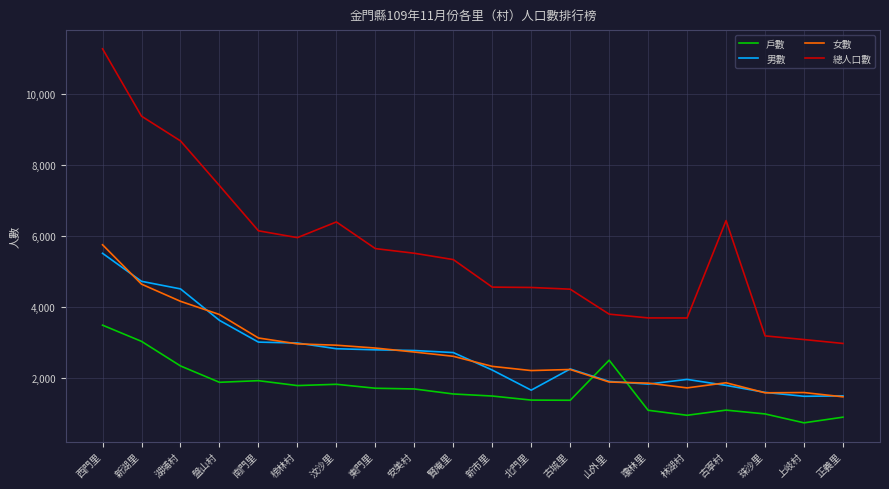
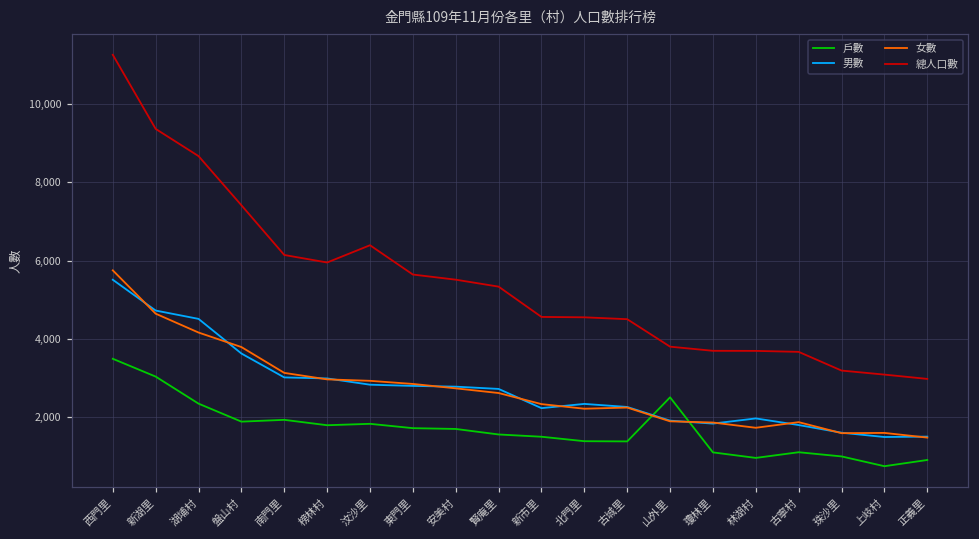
  {
    "戶數": {
      "西門里": "3,500",
      "新湖里": "3,000",
      "湖埔村": "2,300",
      "盤山村": "1,900",
      "南門里": "1,900",
      "榜林村": "1,800",
      "汶沙里": "1,800",
      "東門里": "1,700",
      "安美村": "1,700",
      "賢庵里": "1,600",
      "新市里": "1,500",
      "北門里": "1,400",
      "古城里": "1,400",
      "山外里": "2,500",
      "瓊林里": "1,100",
      "林湖村": "1,000",
      "古寧村": "1,100",
      "珠沙里": "1,000",
      "上岐村": "700",
      "正義里": "900"
    },
    "男數": {
      "西門里": "5,500",
      "新湖里": "4,700",
      "湖埔村": "4,500",
      "盤山村": "3,600",
      "南門里": "3,000",
      "汶沙里": "2,800",
      "賢庵里": "2,700",
      "新市里": "2,200",
-     "北門里": "1,700",
+     "北門里": "2,300",
      "林湖村": "2,000",
      "古寧村": "1,800",
      "上岐村": "1,500"
    },
    "女數": {
      "西門里": "5,700",
      "新湖里": "4,600",
      "湖埔村": "4,200",
      "盤山村": "3,800",
      "南門里": "3,100",
      "汶沙里": "2,900",
      "賢庵里": "2,600",
      "新市里": "2,300",
      "北門里": "2,200",
      "林湖村": "1,700",
      "古寧村": "1,900",
      "上岐村": "1,600"
    },
    "總人口數": {
      "西門里": "11,300",
      "新湖里": "9,400",
      "湖埔村": "8,700",
      "盤山村": "7,400",
      "南門里": "6,100",
      "榜林村": "6,000",
      "汶沙里": "6,400",
      "東門里": "5,600",
      "安美村": "5,500",
      "賢庵里": "5,300",
      "新市里": "4,600",
      "北門里": "4,500",
      "古城里": "4,500",
      "山外里": "3,800",
      "瓊林里": "3,700",
      "林湖村": "3,700",
-     "古寧村": "6,400",
+     "古寧村": "3,700",
      "珠沙里": "3,200",
      "上岐村": "3,100",
      "正義里": "3,000"
    }
  }
